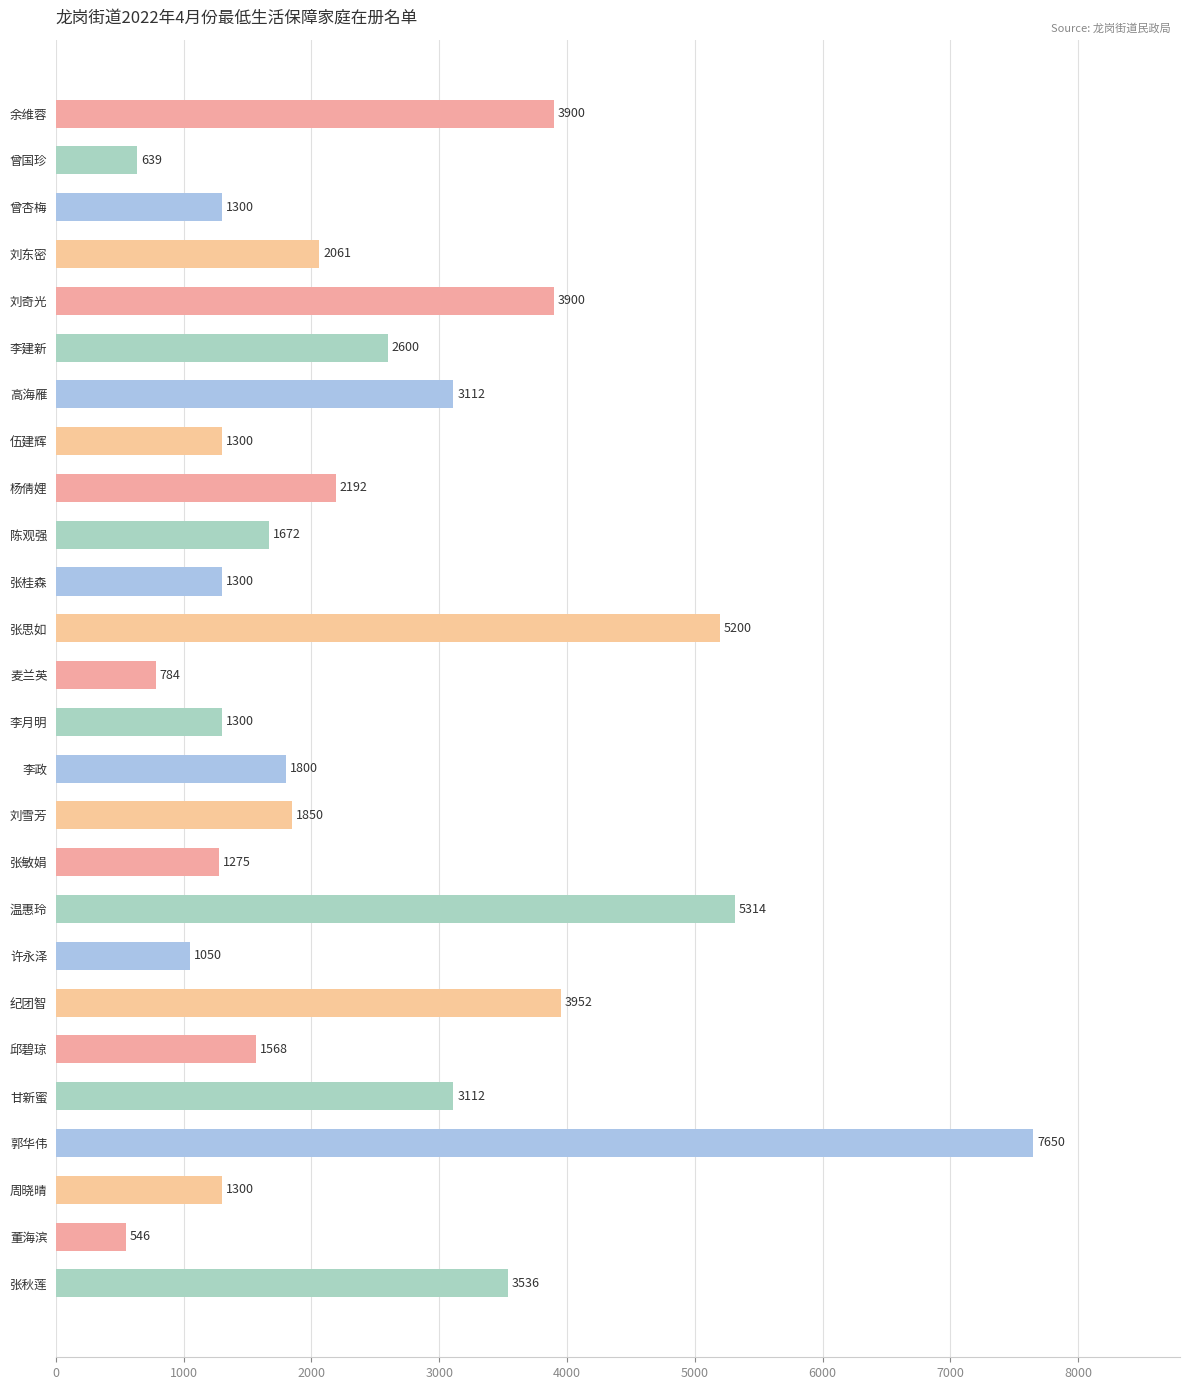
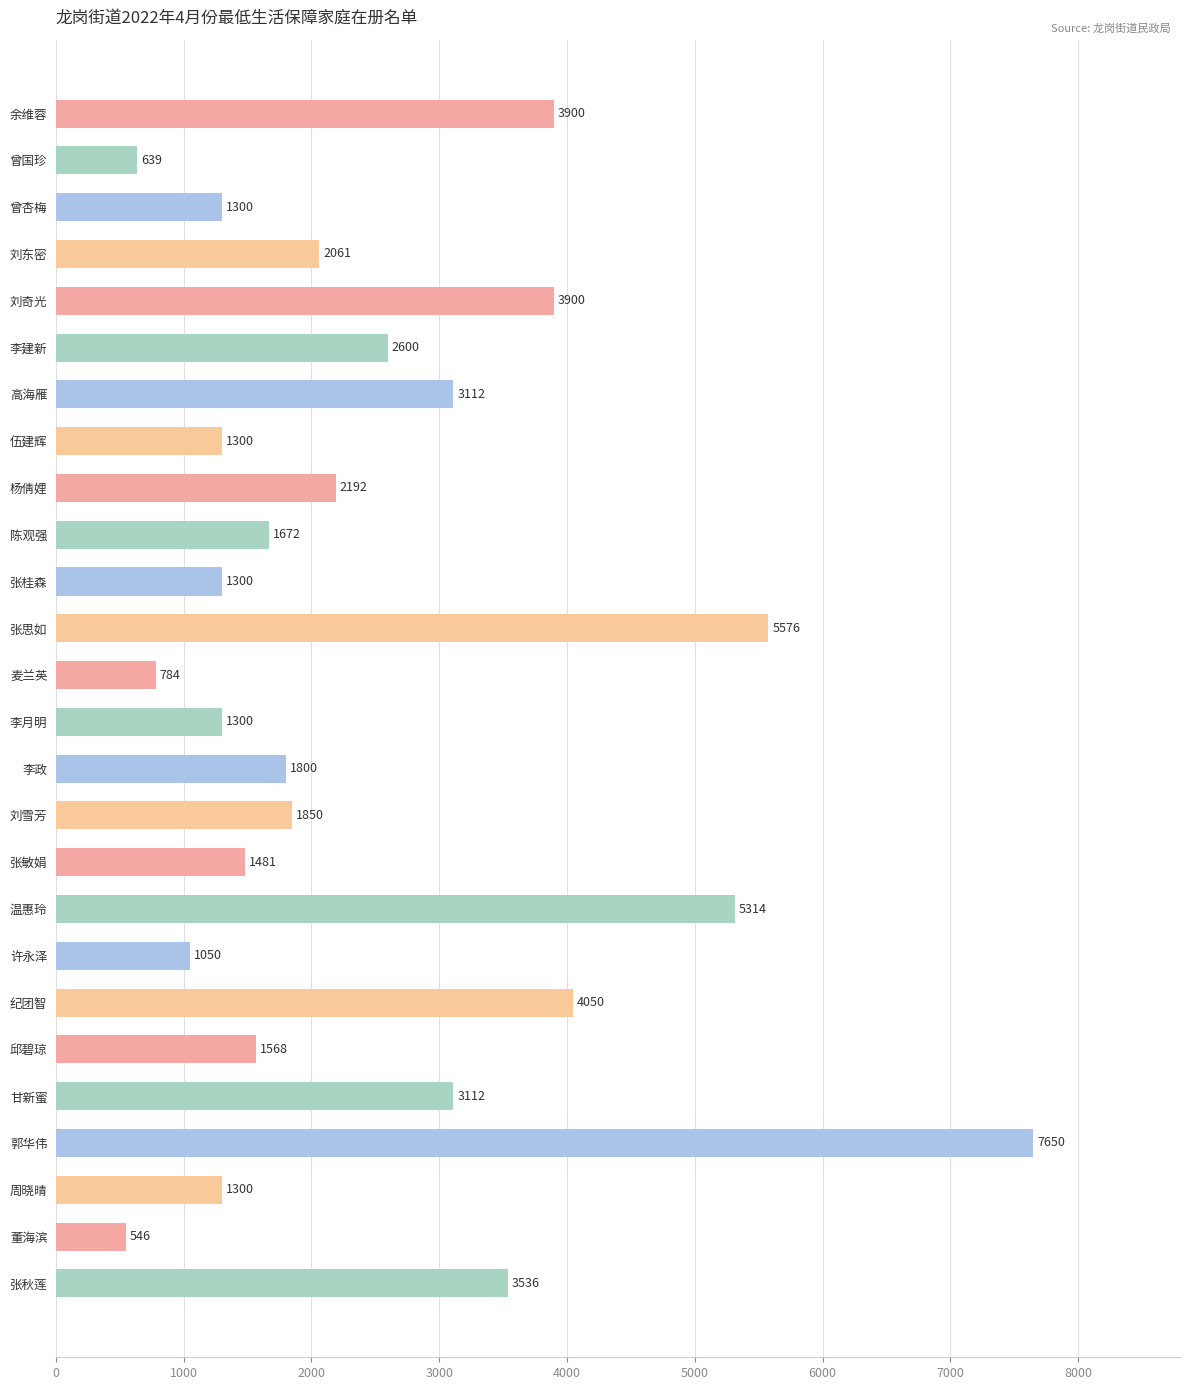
  {
    "余维蓉": 3900,
    "曾国珍": 639,
    "曾杏梅": 1300,
    "刘东密": 2061,
    "刘奇光": 3900,
    "李建新": 2600,
    "高海雁": 3112,
    "伍建辉": 1300,
    "杨倩娌": 2192,
    "陈观强": 1672,
    "张桂森": 1300,
-   "张思如": 5200,
+   "张思如": 5576,
    "麦兰英": 784,
    "李月明": 1300,
    "李政": 1800,
    "刘雪芳": 1850,
-   "张敏娟": 1275,
+   "张敏娟": 1481,
    "温惠玲": 5314,
    "许永泽": 1050,
-   "纪团智": 3952,
+   "纪团智": 4050,
    "邱碧琼": 1568,
    "甘新蜜": 3112,
    "郭华伟": 7650,
    "周晓晴": 1300,
    "董海滨": 546,
    "张秋莲": 3536
  }
